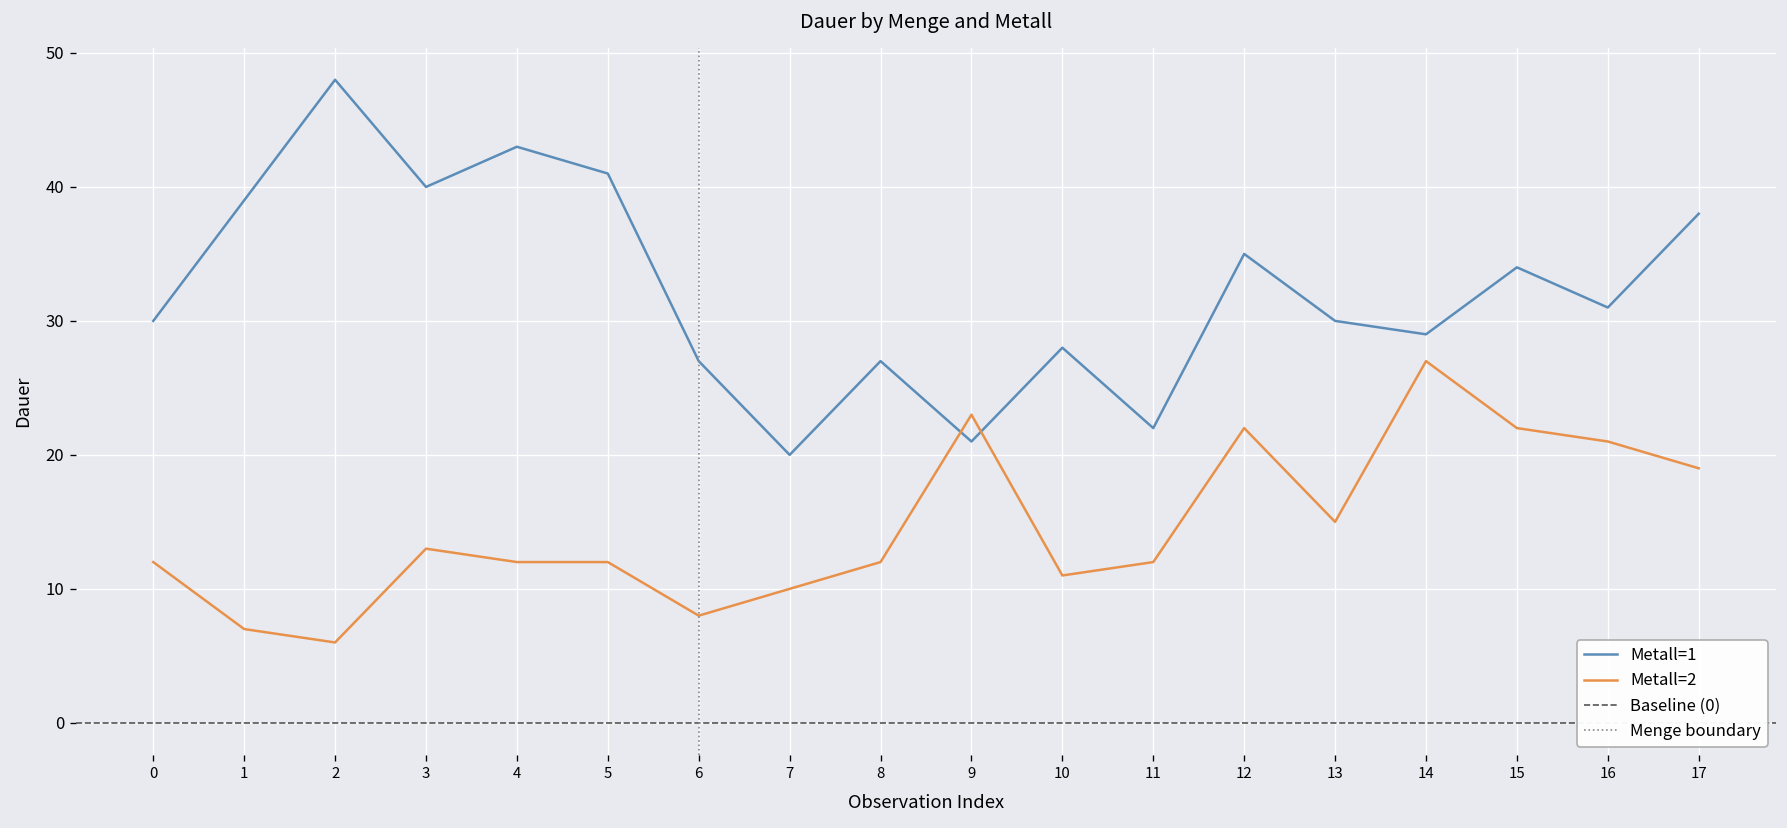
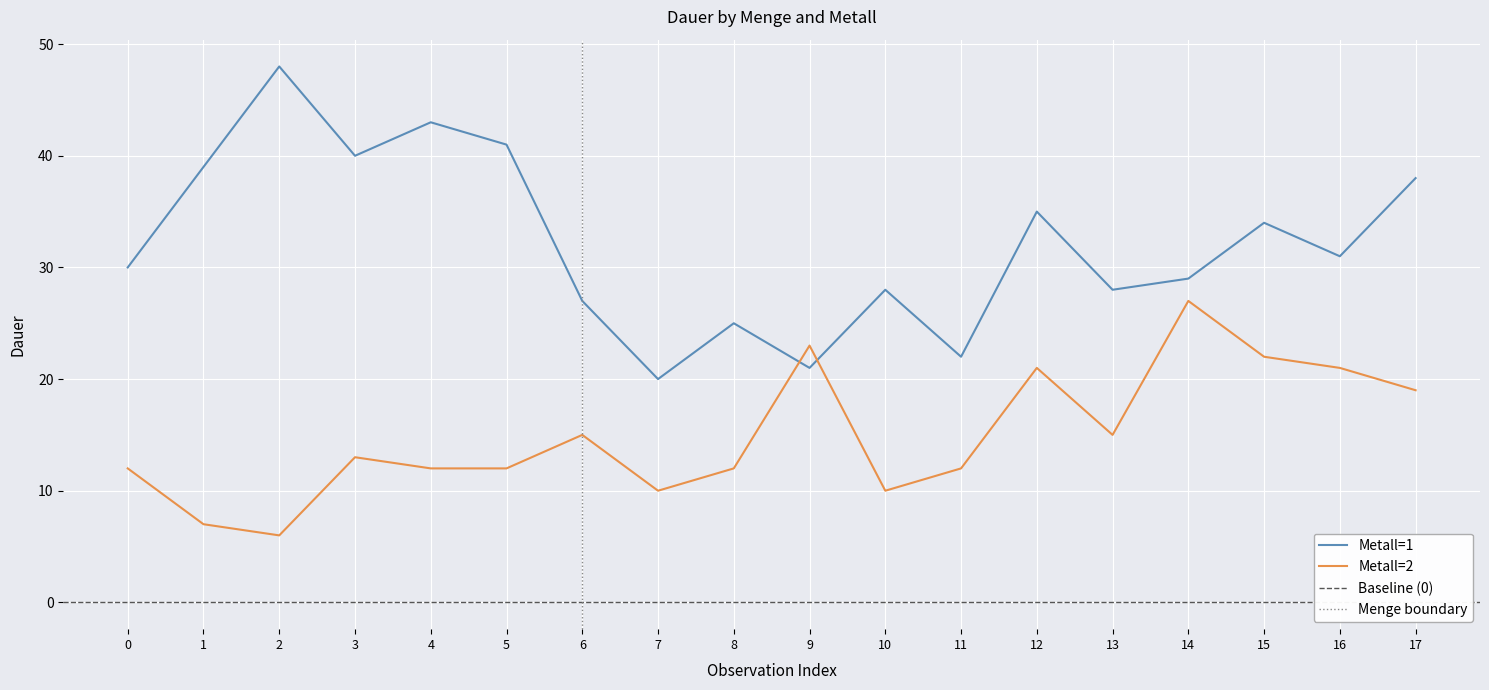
  {
    "Metall=1": {
      "0": 30,
      "1": 39,
      "2": 48,
      "3": 40,
      "4": 43,
      "5": 41,
      "6": 27,
      "7": 20,
-     "8": 27,
+     "8": 25,
      "9": 21,
      "10": 28,
      "11": 22,
      "12": 35,
-     "13": 30,
+     "13": 28,
      "14": 29,
      "15": 34,
      "16": 31,
      "17": 38
    },
    "Metall=2": {
      "0": 12,
      "1": 7,
      "2": 6,
      "3": 13,
      "4": 12,
      "5": 12,
-     "6": 8,
+     "6": 15,
      "7": 10,
      "8": 12,
      "9": 23,
-     "10": 11,
+     "10": 10,
      "11": 12,
-     "12": 22,
+     "12": 21,
      "13": 15,
      "14": 27,
      "15": 22,
      "16": 21,
      "17": 19
    }
  }
